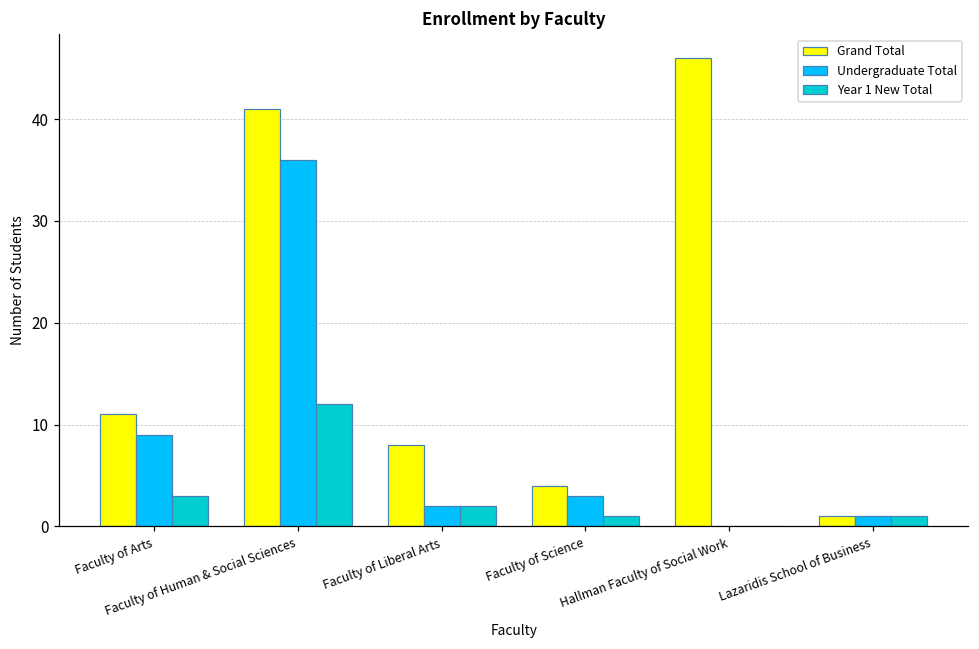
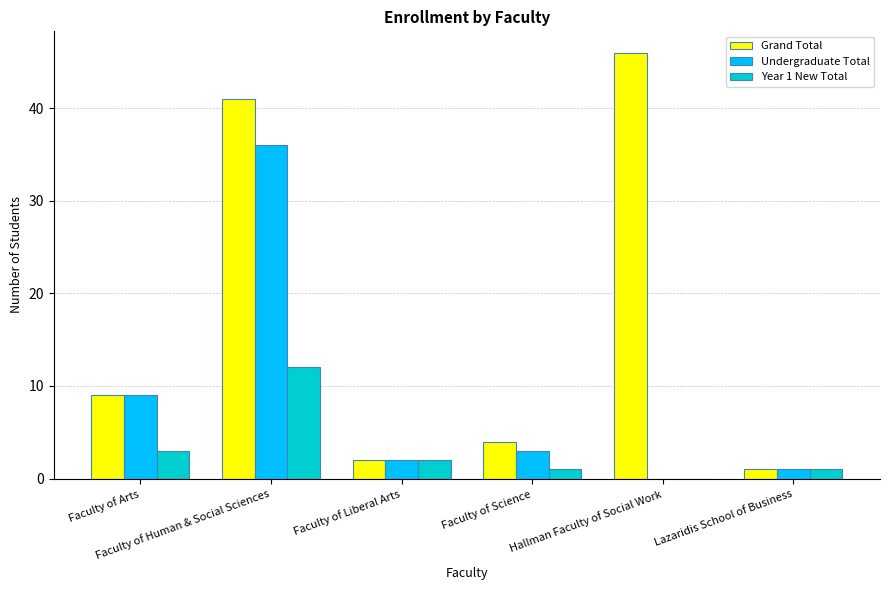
  {
    "Grand Total": {
-     "Faculty of Arts": 11,
+     "Faculty of Arts": 9,
      "Faculty of Human & Social Sciences": 41,
-     "Faculty of Liberal Arts": 8,
+     "Faculty of Liberal Arts": 2,
      "Faculty of Science": 4,
      "Hallman Faculty of Social Work": 46,
      "Lazaridis School of Business": 1
    }
  }
